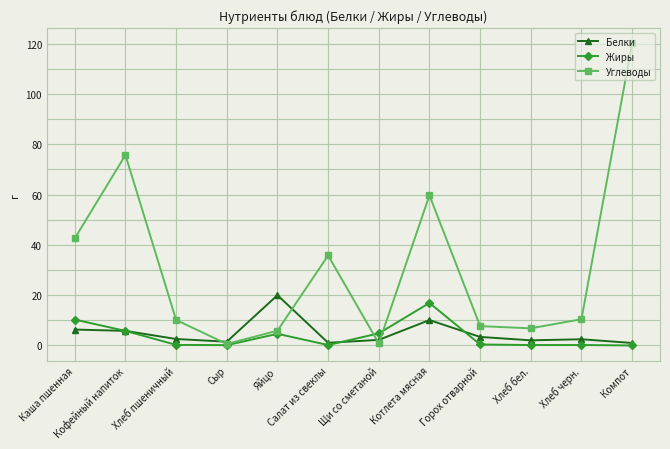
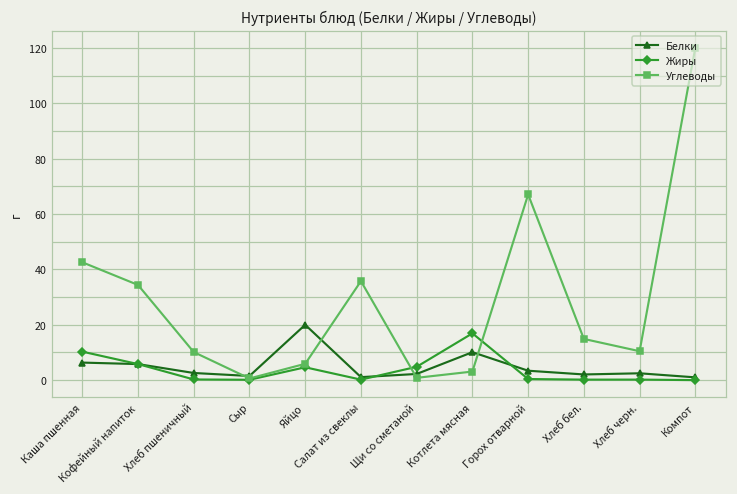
  {
    "Углеводы": {
      "Каша пшенная": 43,
-     "Кофейный напиток": 76,
+     "Кофейный напиток": 34,
      "Хлеб пшеничный": 10,
      "Яйцо": 6,
      "Салат из свеклы": 36,
      "Щи со сметаной": 1,
-     "Котлета мясная": 60,
-     "Горох отварной": 8,
-     "Хлеб бел.": 7,
+     "Котлета мясная": 3,
+     "Горох отварной": 67,
+     "Хлеб бел.": 15,
      "Хлеб черн.": 10
    }
  }
